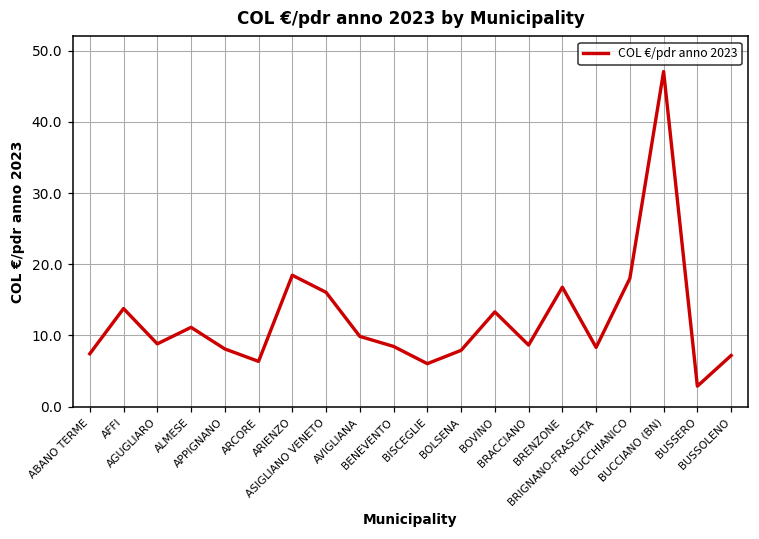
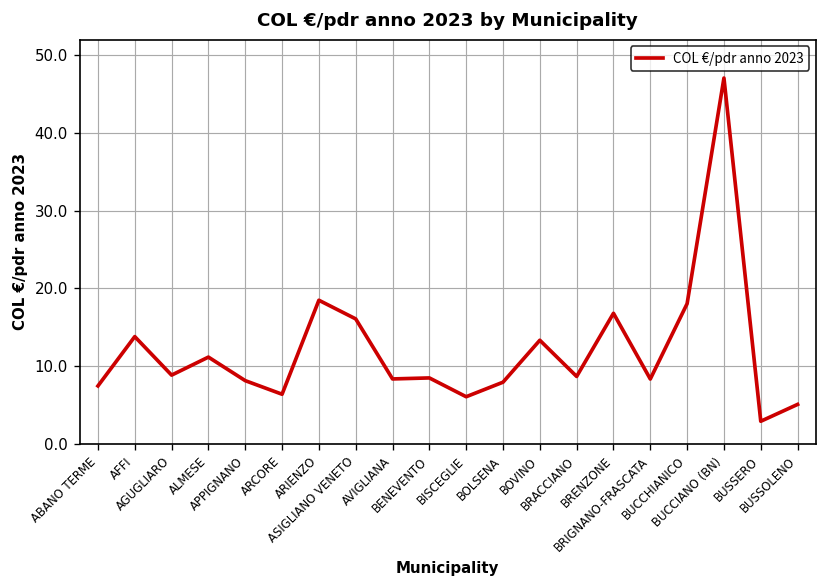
  {
    "ABANO TERME": 7,
    "AFFI": 14,
    "AGUGLIARO": 9,
    "ALMESE": 11,
    "APPIGNANO": 8,
    "ARCORE": 6,
    "ARIENZO": 18,
    "ASIGLIANO VENETO": 16,
-   "AVIGLIANA": 10,
+   "AVIGLIANA": 8,
    "BENEVENTO": 8,
    "BISCEGLIE": 6,
    "BOLSENA": 8,
    "BOVINO": 13,
    "BRACCIANO": 9,
    "BRENZONE": 17,
    "BRIGNANO-FRASCATA": 8,
    "BUCCHIANICO": 18,
    "BUCCIANO (BN)": 47,
    "BUSSERO": 3,
-   "BUSSOLENO": 7
+   "BUSSOLENO": 5
  }
